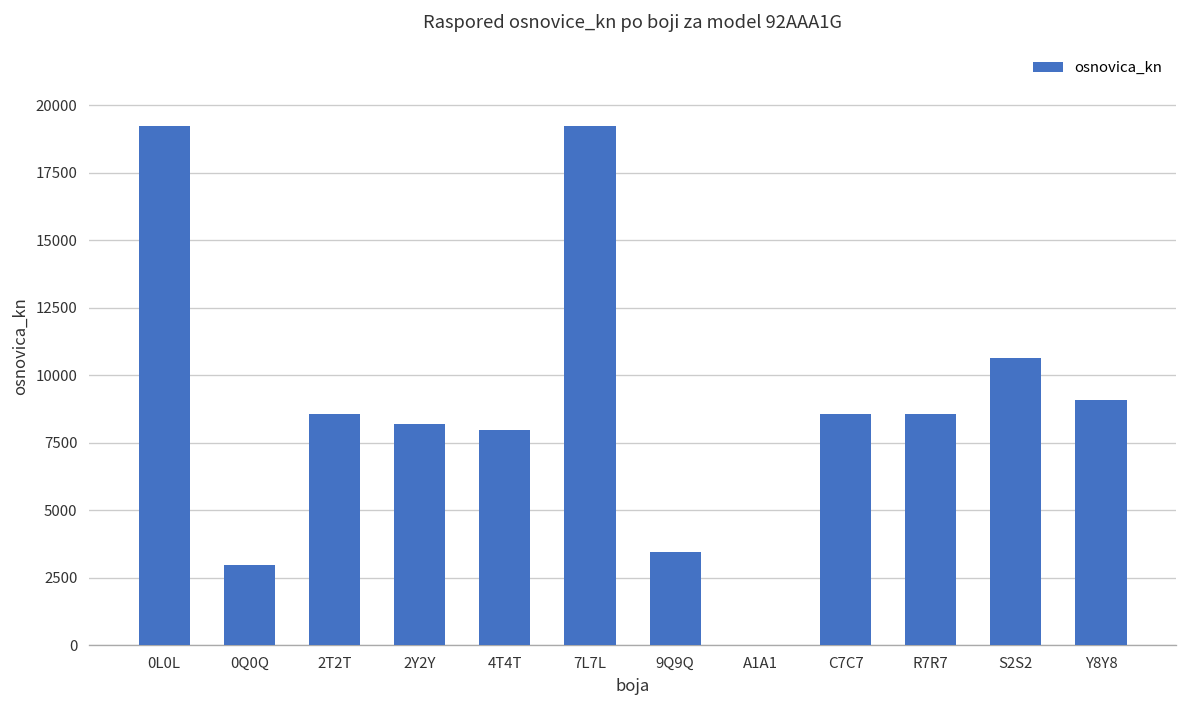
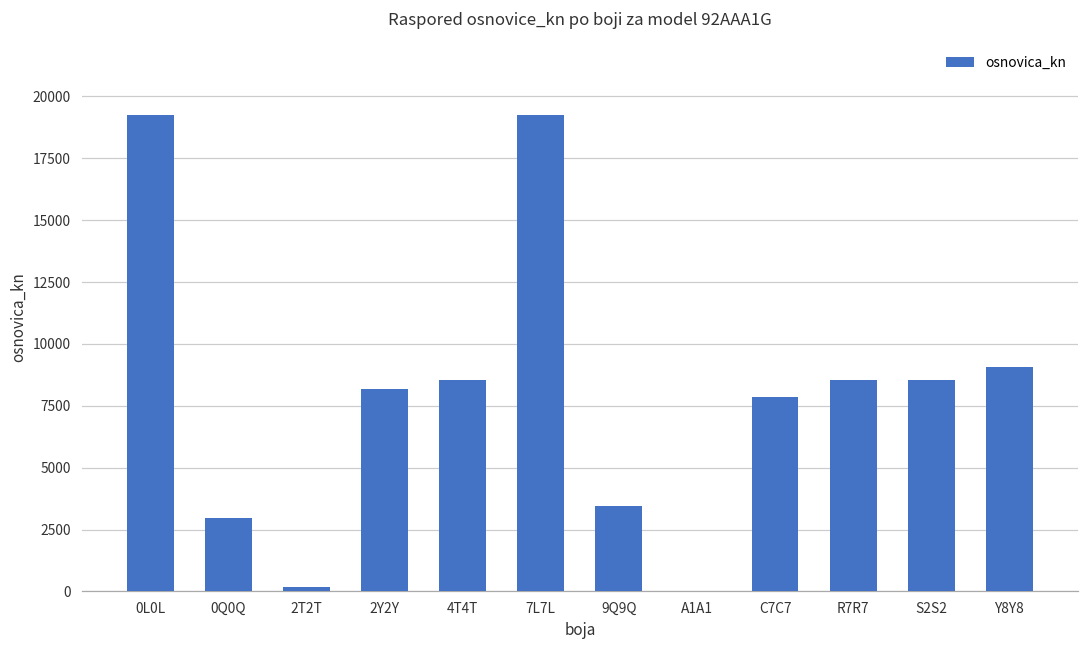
  {
    "0L0L": 19200,
    "0Q0Q": 3000,
-   "2T2T": 8600,
+   "2T2T": 200,
    "2Y2Y": 8200,
-   "4T4T": 8000,
+   "4T4T": 8600,
    "7L7L": 19200,
    "9Q9Q": 3500,
    "A1A1": 0,
-   "C7C7": 8600,
+   "C7C7": 7900,
    "R7R7": 8600,
-   "S2S2": 10700,
+   "S2S2": 8600,
    "Y8Y8": 9100
  }
